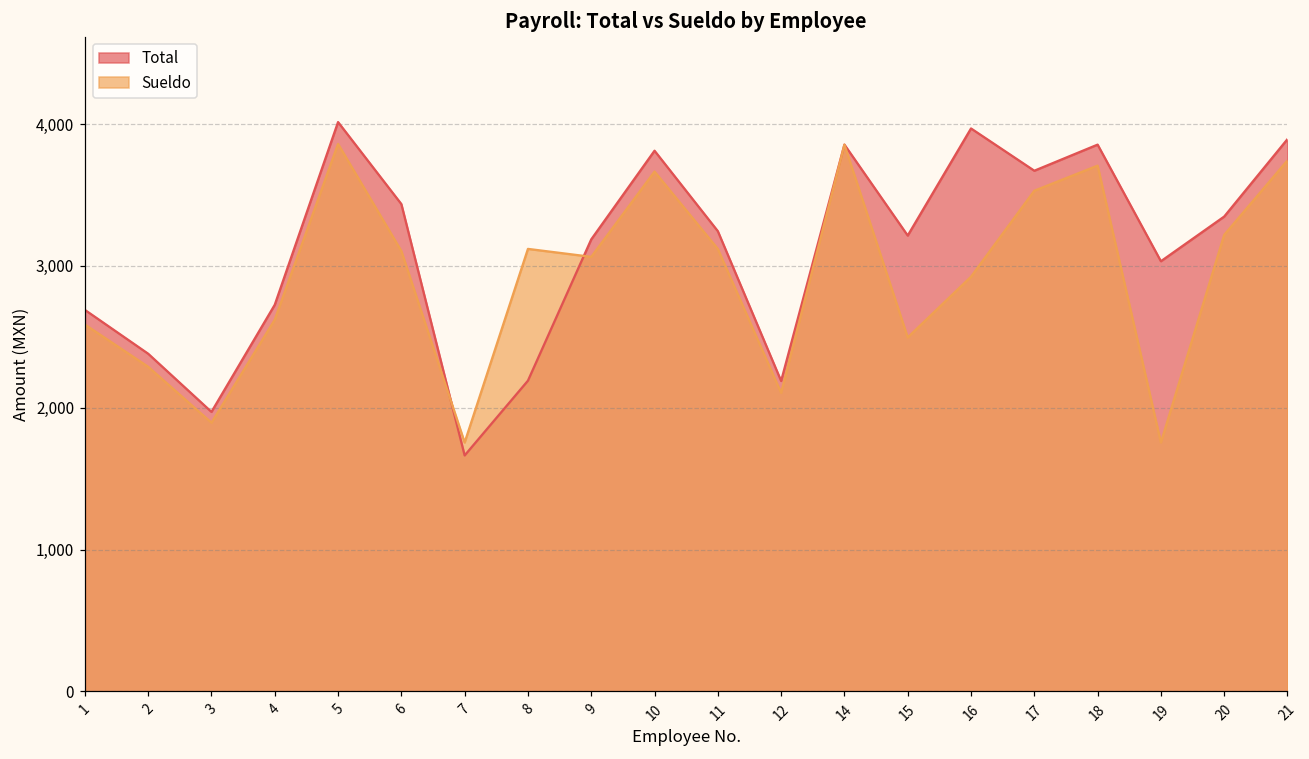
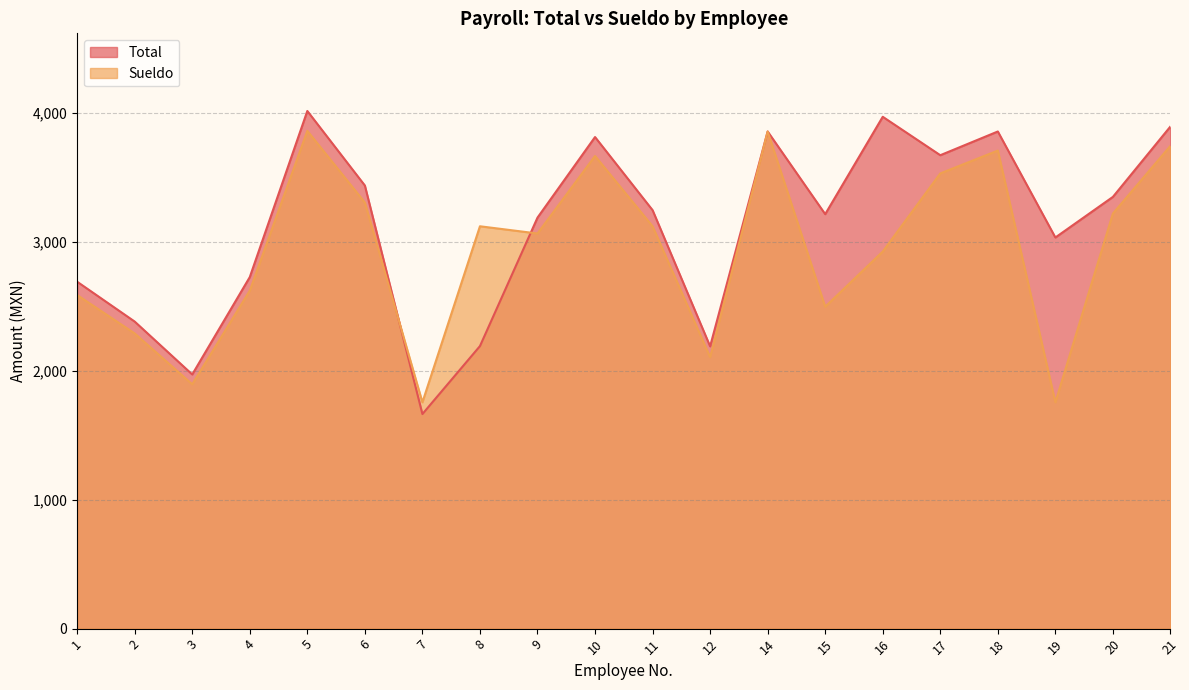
  {
    "Total": {
      "1": "2,690",
      "2": "2,380",
      "3": "1,970",
      "4": "2,730",
      "5": "4,010",
      "6": "3,440",
      "7": "1,660",
      "8": "2,190",
      "9": "3,190",
      "10": "3,810",
      "11": "3,250",
      "12": "2,190",
      "15": "3,210",
      "16": "3,970",
      "17": "3,670",
      "18": "3,860",
      "19": "3,030",
      "20": "3,350",
      "21": "3,890"
    },
    "Sueldo": {
      "1": "2,590",
      "2": "2,290",
      "3": "1,900",
      "4": "2,620",
      "5": "3,860",
-     "6": "3,110",
+     "6": "3,300",
      "7": "1,760",
      "8": "3,120",
      "9": "3,060",
      "10": "3,670",
      "11": "3,120",
      "12": "2,110",
      "15": "2,500",
      "16": "2,920",
      "17": "3,530",
      "18": "3,710",
      "19": "1,760",
      "20": "3,220",
      "21": "3,740"
    }
  }
